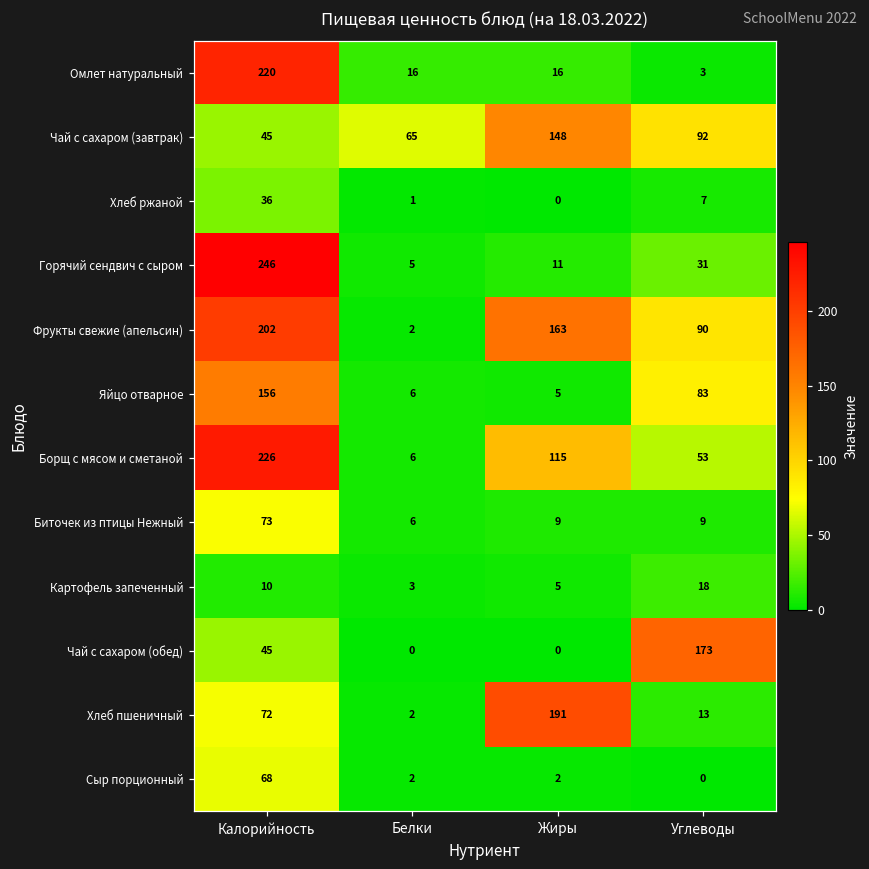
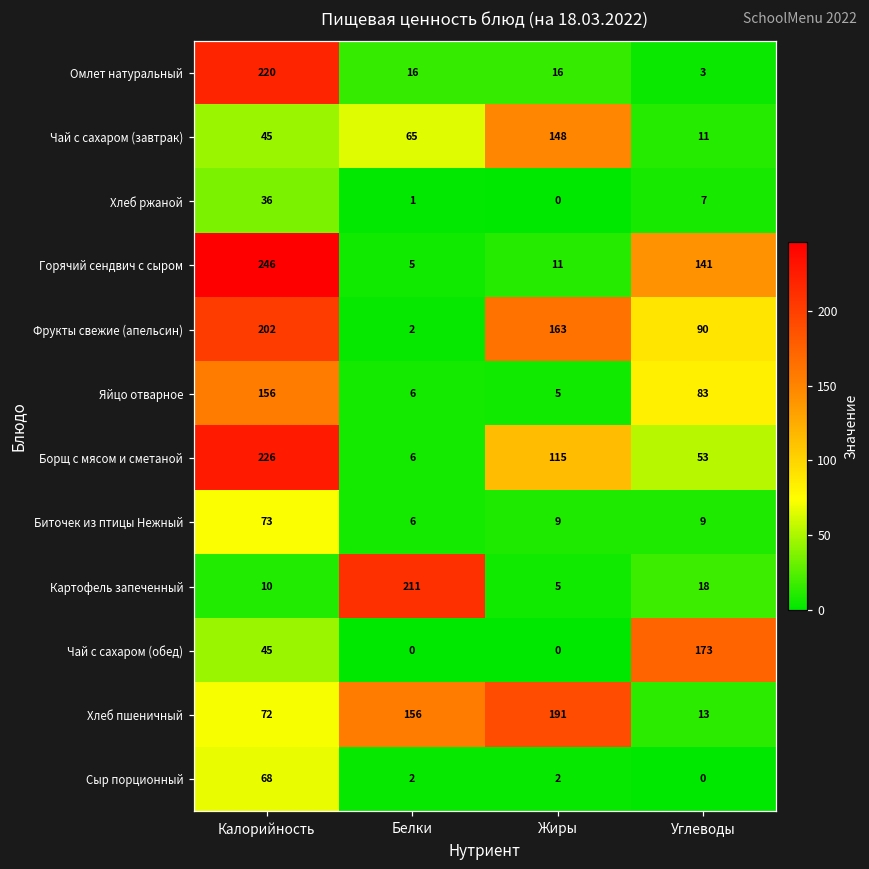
  {
    "Омлет натуральный": {
      "Калорийность": 220,
      "Белки": 16,
      "Жиры": 16,
      "Углеводы": 3
    },
    "Чай с сахаром (завтрак)": {
      "Калорийность": 45,
      "Белки": 65,
      "Жиры": 148,
-     "Углеводы": 92
+     "Углеводы": 11
    },
    "Хлеб ржаной": {
      "Калорийность": 36,
      "Белки": 1,
      "Жиры": 0,
      "Углеводы": 7
    },
    "Горячий сендвич с сыром": {
      "Калорийность": 246,
      "Белки": 5,
      "Жиры": 11,
-     "Углеводы": 31
+     "Углеводы": 141
    },
    "Фрукты свежие (апельсин)": {
      "Калорийность": 202,
      "Белки": 2,
      "Жиры": 163,
      "Углеводы": 90
    },
    "Яйцо отварное": {
      "Калорийность": 156,
      "Белки": 6,
      "Жиры": 5,
      "Углеводы": 83
    },
    "Борщ с мясом и сметаной": {
      "Калорийность": 226,
      "Белки": 6,
      "Жиры": 115,
      "Углеводы": 53
    },
    "Биточек из птицы Нежный": {
      "Калорийность": 73,
      "Белки": 6,
      "Жиры": 9,
      "Углеводы": 9
    },
    "Картофель запеченный": {
      "Калорийность": 10,
-     "Белки": 3,
+     "Белки": 211,
      "Жиры": 5,
      "Углеводы": 18
    },
    "Чай с сахаром (обед)": {
      "Калорийность": 45,
      "Белки": 0,
      "Жиры": 0,
      "Углеводы": 173
    },
    "Хлеб пшеничный": {
      "Калорийность": 72,
-     "Белки": 2,
+     "Белки": 156,
      "Жиры": 191,
      "Углеводы": 13
    },
    "Сыр порционный": {
      "Калорийность": 68,
      "Белки": 2,
      "Жиры": 2,
      "Углеводы": 0
    }
  }
